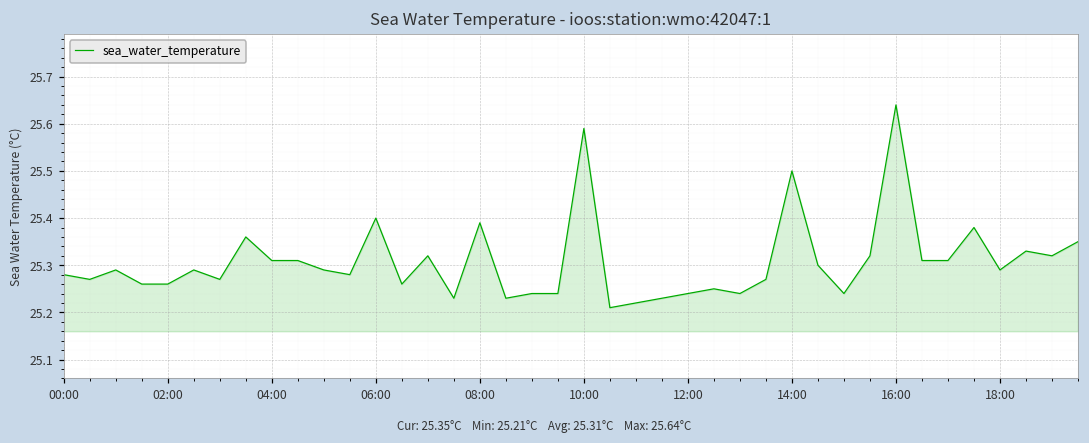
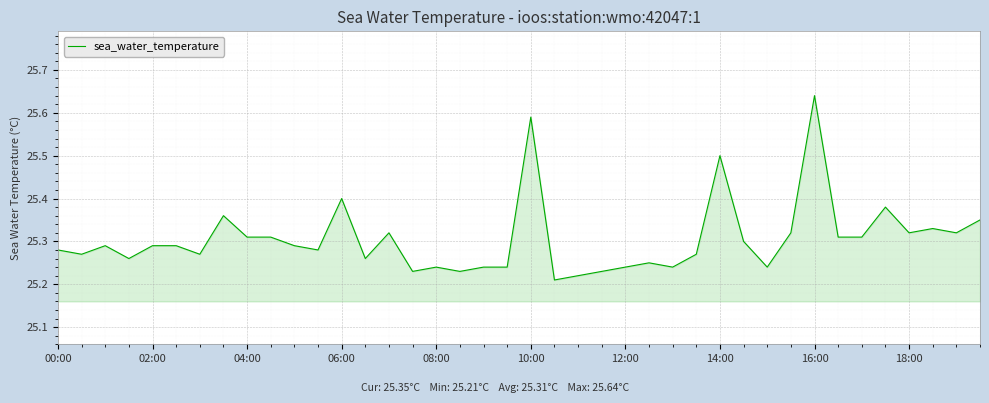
  {
    "00:00": 25.28,
-   "02:00": 25.26,
+   "02:00": 25.29,
    "04:00": 25.31,
    "06:00": 25.40,
-   "08:00": 25.39,
+   "08:00": 25.24,
    "10:00": 25.59,
    "12:00": 25.24,
    "14:00": 25.50,
    "16:00": 25.64,
-   "18:00": 25.29
+   "18:00": 25.32
  }
